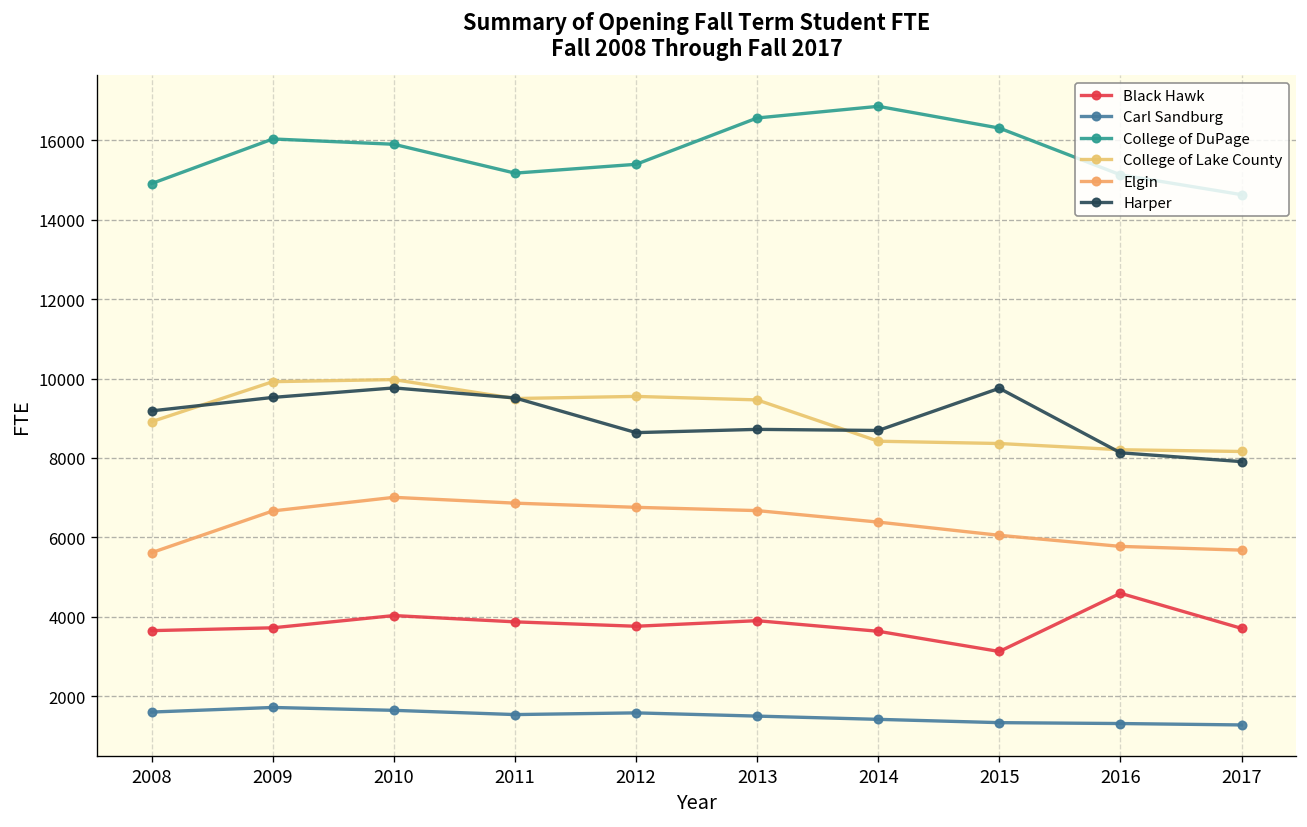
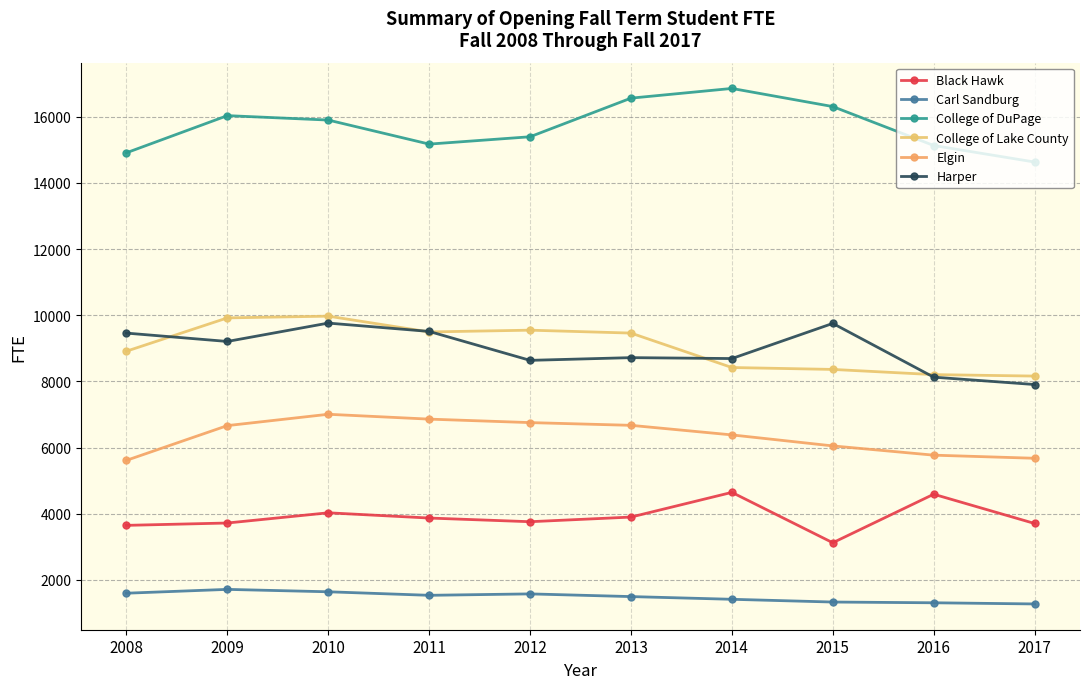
  {
    "Black Hawk": {
      "2008": 3700,
      "2009": 3700,
      "2010": 4000,
      "2011": 3900,
      "2012": 3800,
      "2013": 3900,
-     "2014": 3600,
+     "2014": 4600,
      "2015": 3100,
      "2016": 4600,
      "2017": 3700
    },
    "Harper": {
-     "2008": 9200,
-     "2009": 9500,
+     "2008": 9500,
+     "2009": 9200,
      "2010": 9800,
      "2012": 8600,
      "2013": 8700,
      "2014": 8700,
      "2015": 9800,
      "2016": 8100,
      "2017": 7900
    }
  }
